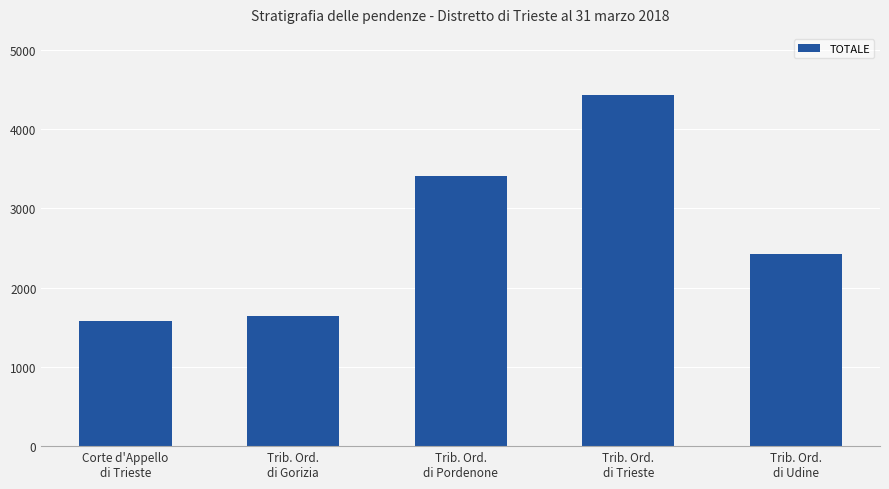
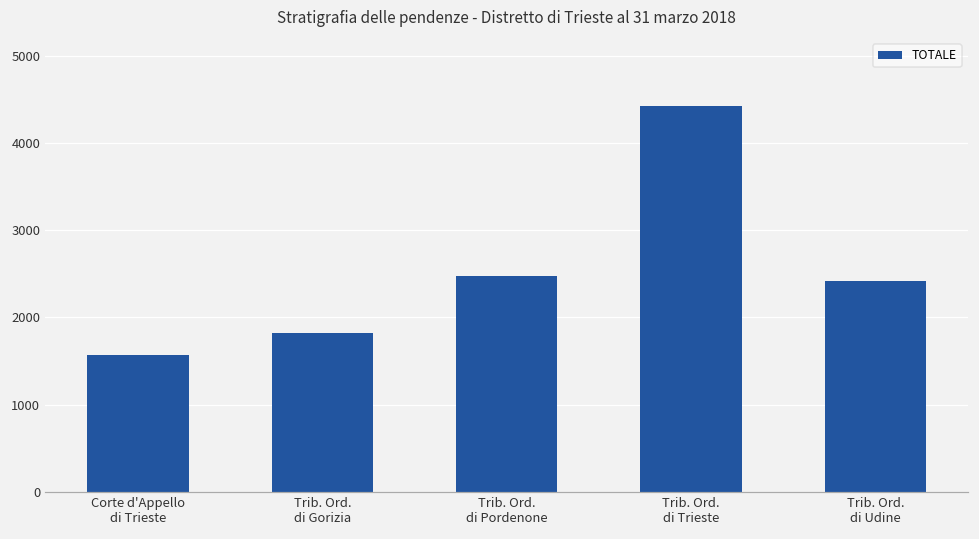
  {
    "Corte d'Appello di Trieste": 1600,
-   "Trib. Ord. di Gorizia": 1600,
-   "Trib. Ord. di Pordenone": 3400,
+   "Trib. Ord. di Gorizia": 1800,
+   "Trib. Ord. di Pordenone": 2500,
    "Trib. Ord. di Trieste": 4400,
    "Trib. Ord. di Udine": 2400
  }
